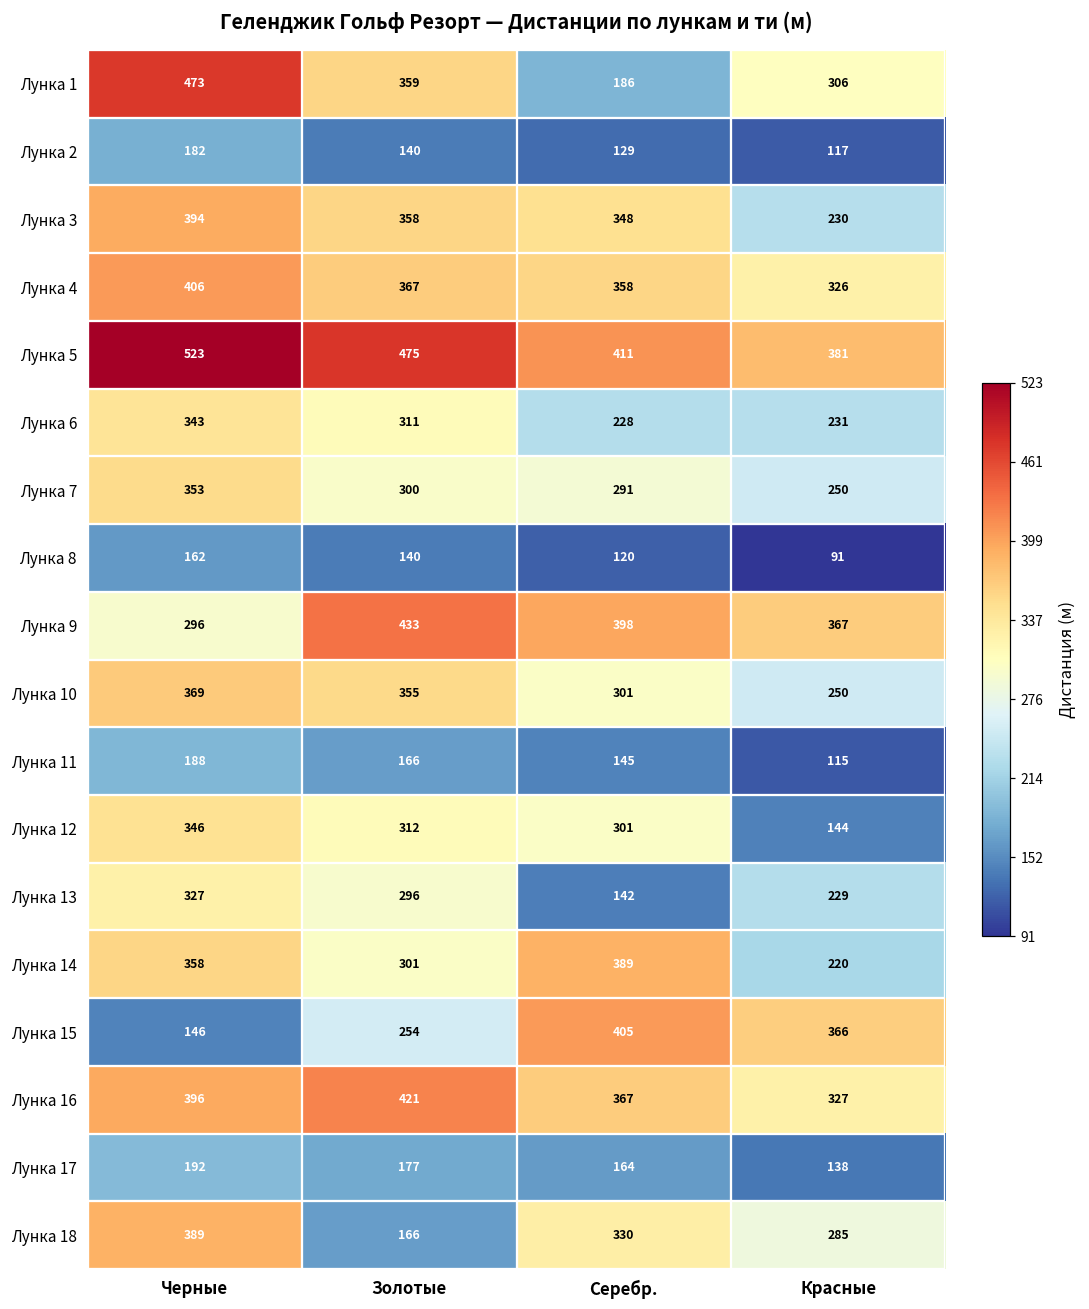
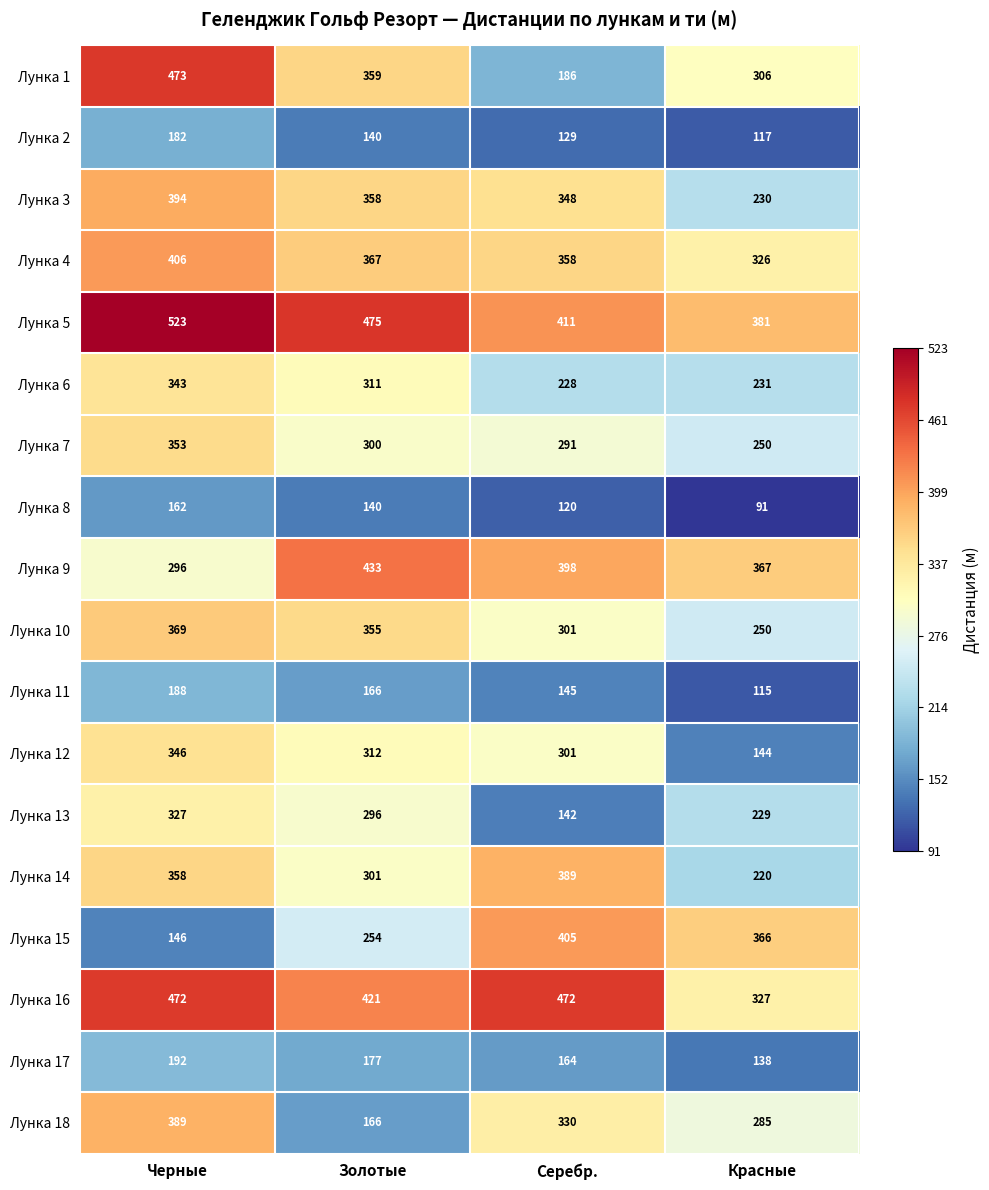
  {
    "Лунка 1": {
      "Черные": 473,
      "Золотые": 359,
      "Серебр.": 186,
      "Красные": 306
    },
    "Лунка 2": {
      "Черные": 182,
      "Золотые": 140,
      "Серебр.": 129,
      "Красные": 117
    },
    "Лунка 3": {
      "Черные": 394,
      "Золотые": 358,
      "Серебр.": 348,
      "Красные": 230
    },
    "Лунка 4": {
      "Черные": 406,
      "Золотые": 367,
      "Серебр.": 358,
      "Красные": 326
    },
    "Лунка 5": {
      "Черные": 523,
      "Золотые": 475,
      "Серебр.": 411,
      "Красные": 381
    },
    "Лунка 6": {
      "Черные": 343,
      "Золотые": 311,
      "Серебр.": 228,
      "Красные": 231
    },
    "Лунка 7": {
      "Черные": 353,
      "Золотые": 300,
      "Серебр.": 291,
      "Красные": 250
    },
    "Лунка 8": {
      "Черные": 162,
      "Золотые": 140,
      "Серебр.": 120,
      "Красные": 91
    },
    "Лунка 9": {
      "Черные": 296,
      "Золотые": 433,
      "Серебр.": 398,
      "Красные": 367
    },
    "Лунка 10": {
      "Черные": 369,
      "Золотые": 355,
      "Серебр.": 301,
      "Красные": 250
    },
    "Лунка 11": {
      "Черные": 188,
      "Золотые": 166,
      "Серебр.": 145,
      "Красные": 115
    },
    "Лунка 12": {
      "Черные": 346,
      "Золотые": 312,
      "Серебр.": 301,
      "Красные": 144
    },
    "Лунка 13": {
      "Черные": 327,
      "Золотые": 296,
      "Серебр.": 142,
      "Красные": 229
    },
    "Лунка 14": {
      "Черные": 358,
      "Золотые": 301,
      "Серебр.": 389,
      "Красные": 220
    },
    "Лунка 15": {
      "Черные": 146,
      "Золотые": 254,
      "Серебр.": 405,
      "Красные": 366
    },
    "Лунка 16": {
-     "Черные": 396,
+     "Черные": 472,
      "Золотые": 421,
-     "Серебр.": 367,
+     "Серебр.": 472,
      "Красные": 327
    },
    "Лунка 17": {
      "Черные": 192,
      "Золотые": 177,
      "Серебр.": 164,
      "Красные": 138
    },
    "Лунка 18": {
      "Черные": 389,
      "Золотые": 166,
      "Серебр.": 330,
      "Красные": 285
    }
  }
